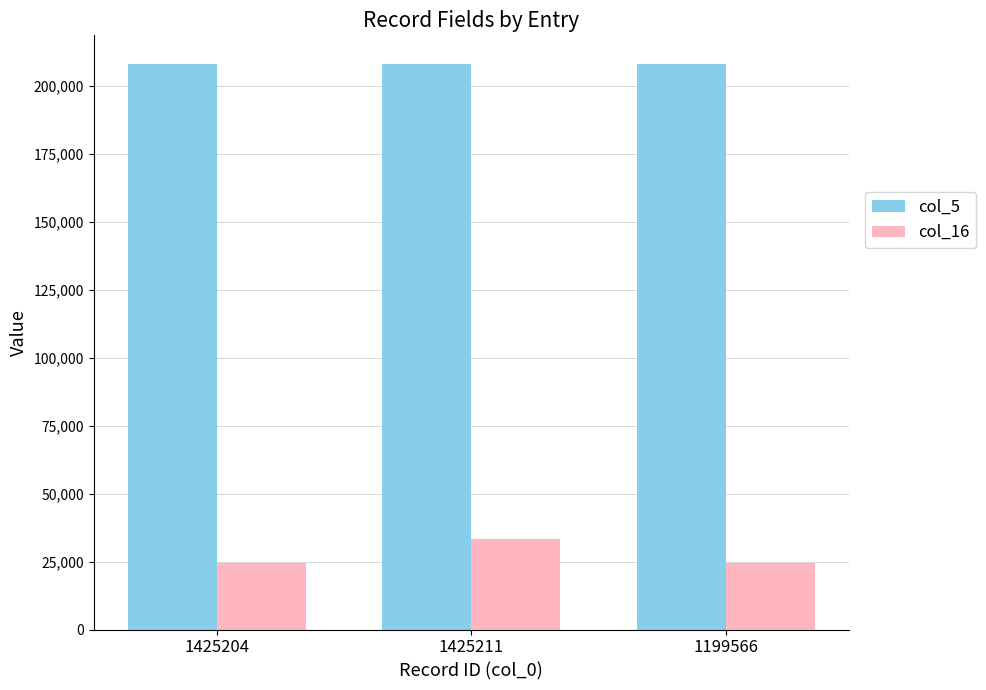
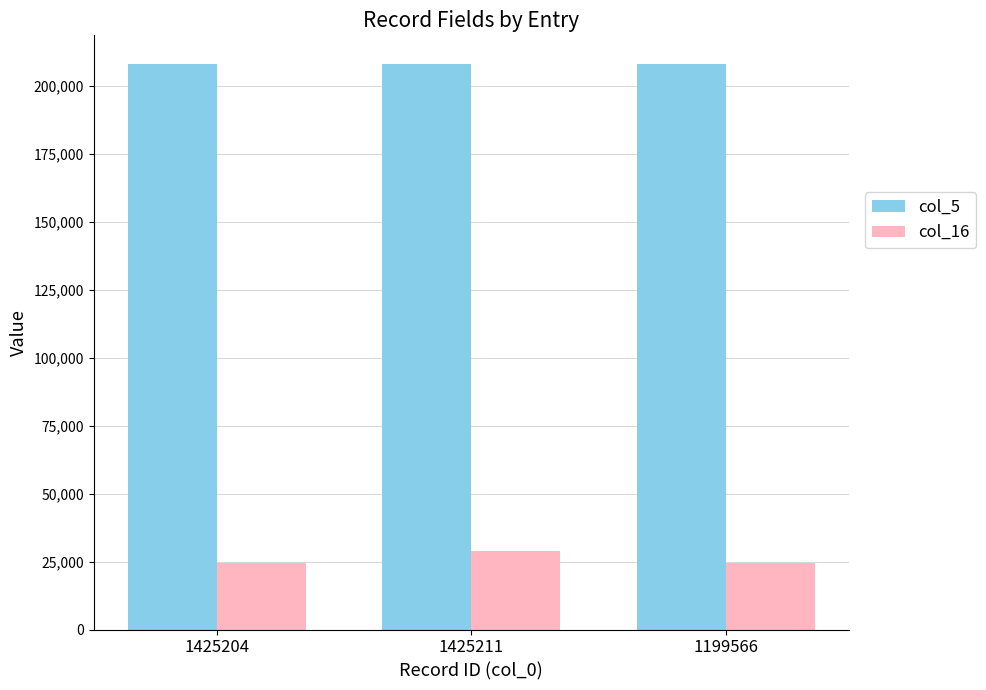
  {
    "col_5": {
      "1425204": "208,000",
      "1425211": "208,000",
      "1199566": "208,000"
    },
    "col_16": {
      "1425204": "24,000",
-     "1425211": "33,000",
+     "1425211": "29,000",
      "1199566": "25,000"
    }
  }
